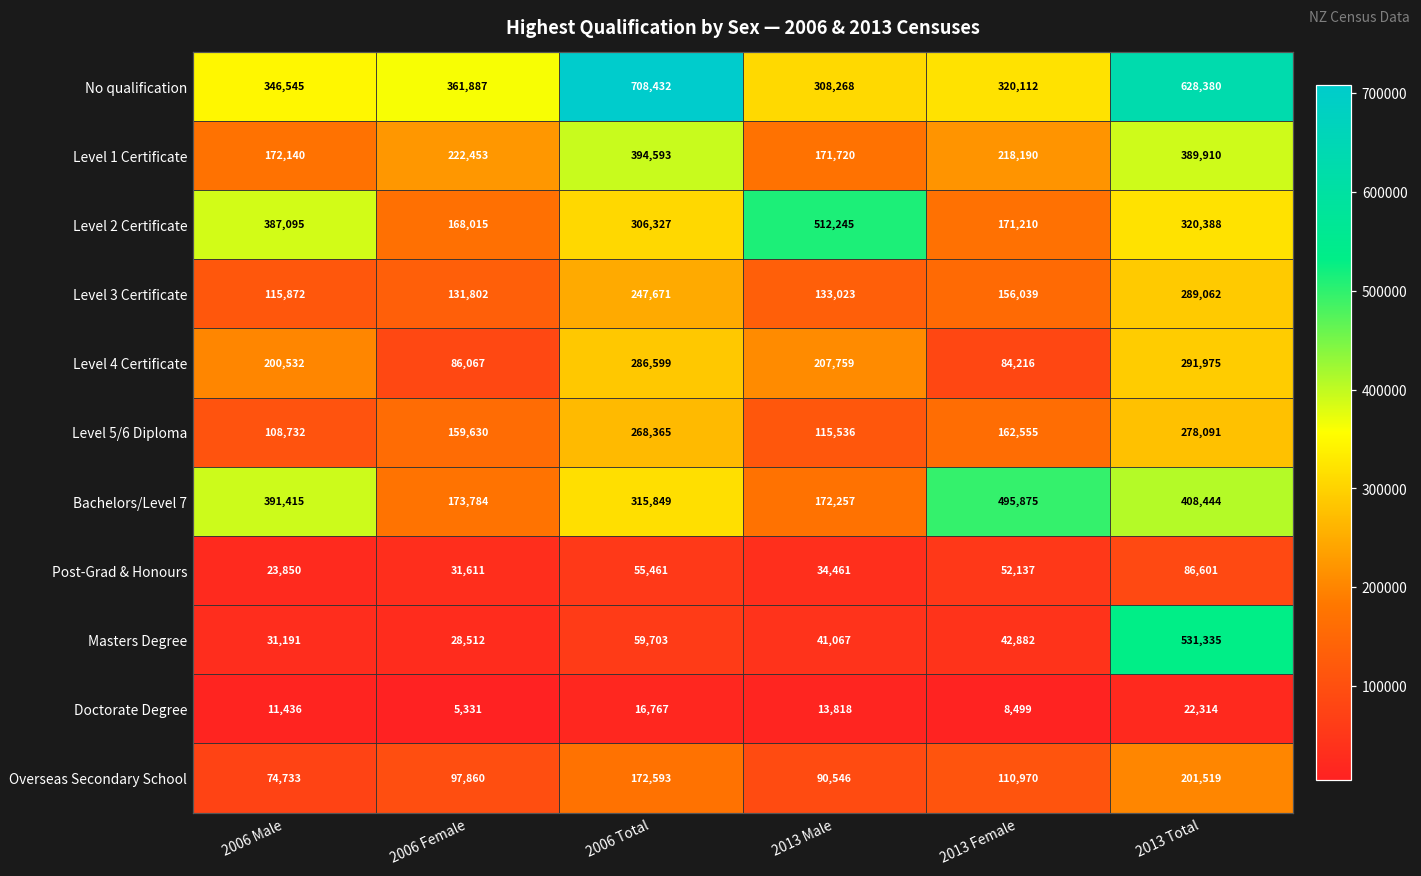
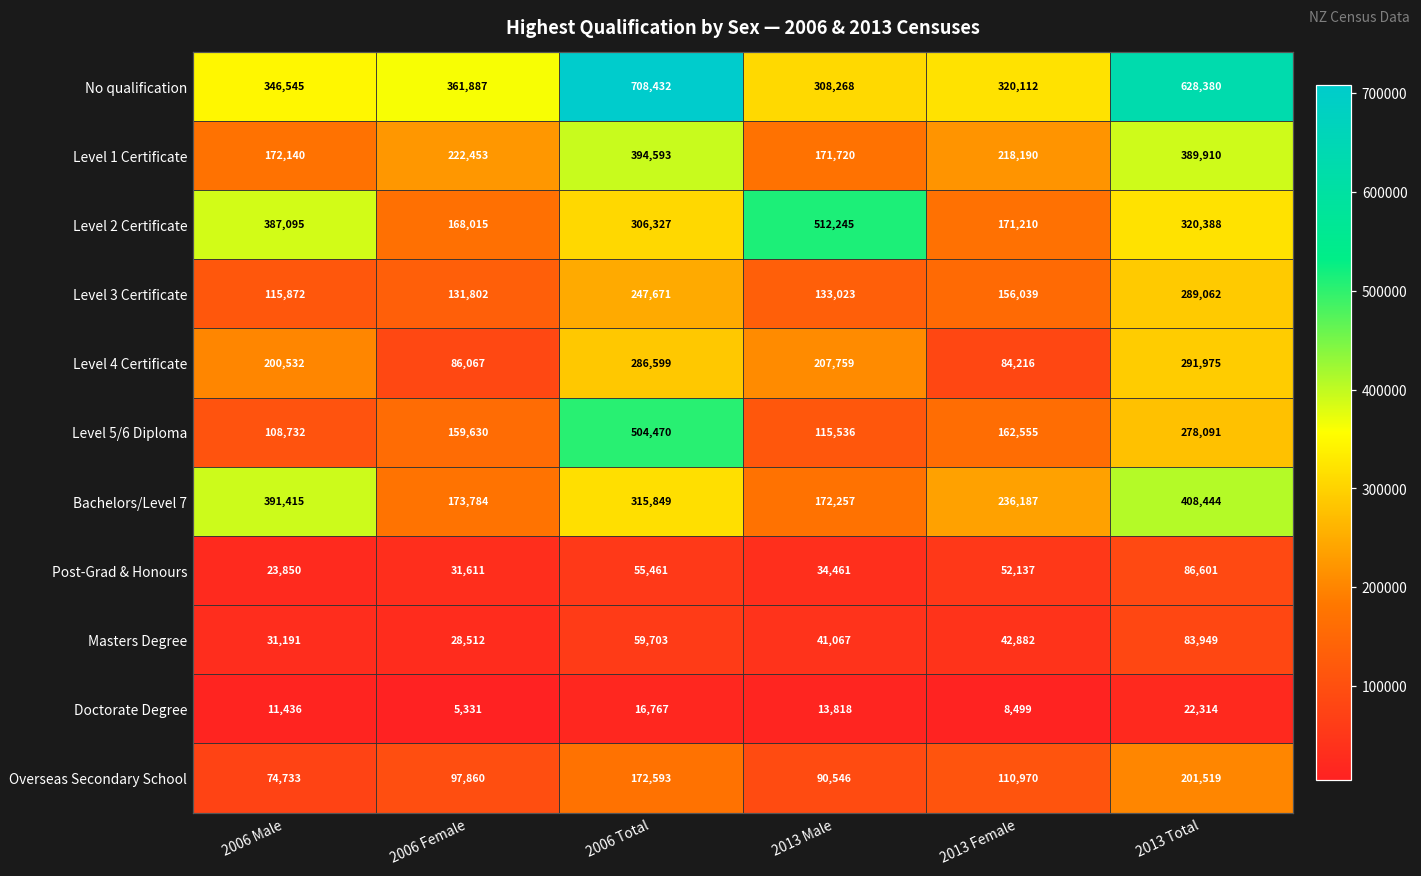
  {
    "No qualification": {
      "2006 Male": "346,545",
      "2006 Female": "361,887",
      "2006 Total": "708,432",
      "2013 Male": "308,268",
      "2013 Female": "320,112",
      "2013 Total": "628,380"
    },
    "Level 1 Certificate": {
      "2006 Male": "172,140",
      "2006 Female": "222,453",
      "2006 Total": "394,593",
      "2013 Male": "171,720",
      "2013 Female": "218,190",
      "2013 Total": "389,910"
    },
    "Level 2 Certificate": {
      "2006 Male": "387,095",
      "2006 Female": "168,015",
      "2006 Total": "306,327",
      "2013 Male": "512,245",
      "2013 Female": "171,210",
      "2013 Total": "320,388"
    },
    "Level 3 Certificate": {
      "2006 Male": "115,872",
      "2006 Female": "131,802",
      "2006 Total": "247,671",
      "2013 Male": "133,023",
      "2013 Female": "156,039",
      "2013 Total": "289,062"
    },
    "Level 4 Certificate": {
      "2006 Male": "200,532",
      "2006 Female": "86,067",
      "2006 Total": "286,599",
      "2013 Male": "207,759",
      "2013 Female": "84,216",
      "2013 Total": "291,975"
    },
    "Level 5/6 Diploma": {
      "2006 Male": "108,732",
      "2006 Female": "159,630",
-     "2006 Total": "268,365",
+     "2006 Total": "504,470",
      "2013 Male": "115,536",
      "2013 Female": "162,555",
      "2013 Total": "278,091"
    },
    "Bachelors/Level 7": {
      "2006 Male": "391,415",
      "2006 Female": "173,784",
      "2006 Total": "315,849",
      "2013 Male": "172,257",
-     "2013 Female": "495,875",
+     "2013 Female": "236,187",
      "2013 Total": "408,444"
    },
    "Post-Grad & Honours": {
      "2006 Male": "23,850",
      "2006 Female": "31,611",
      "2006 Total": "55,461",
      "2013 Male": "34,461",
      "2013 Female": "52,137",
      "2013 Total": "86,601"
    },
    "Masters Degree": {
      "2006 Male": "31,191",
      "2006 Female": "28,512",
      "2006 Total": "59,703",
      "2013 Male": "41,067",
      "2013 Female": "42,882",
-     "2013 Total": "531,335"
+     "2013 Total": "83,949"
    },
    "Doctorate Degree": {
      "2006 Male": "11,436",
      "2006 Female": "5,331",
      "2006 Total": "16,767",
      "2013 Male": "13,818",
      "2013 Female": "8,499",
      "2013 Total": "22,314"
    },
    "Overseas Secondary School": {
      "2006 Male": "74,733",
      "2006 Female": "97,860",
      "2006 Total": "172,593",
      "2013 Male": "90,546",
      "2013 Female": "110,970",
      "2013 Total": "201,519"
    }
  }
